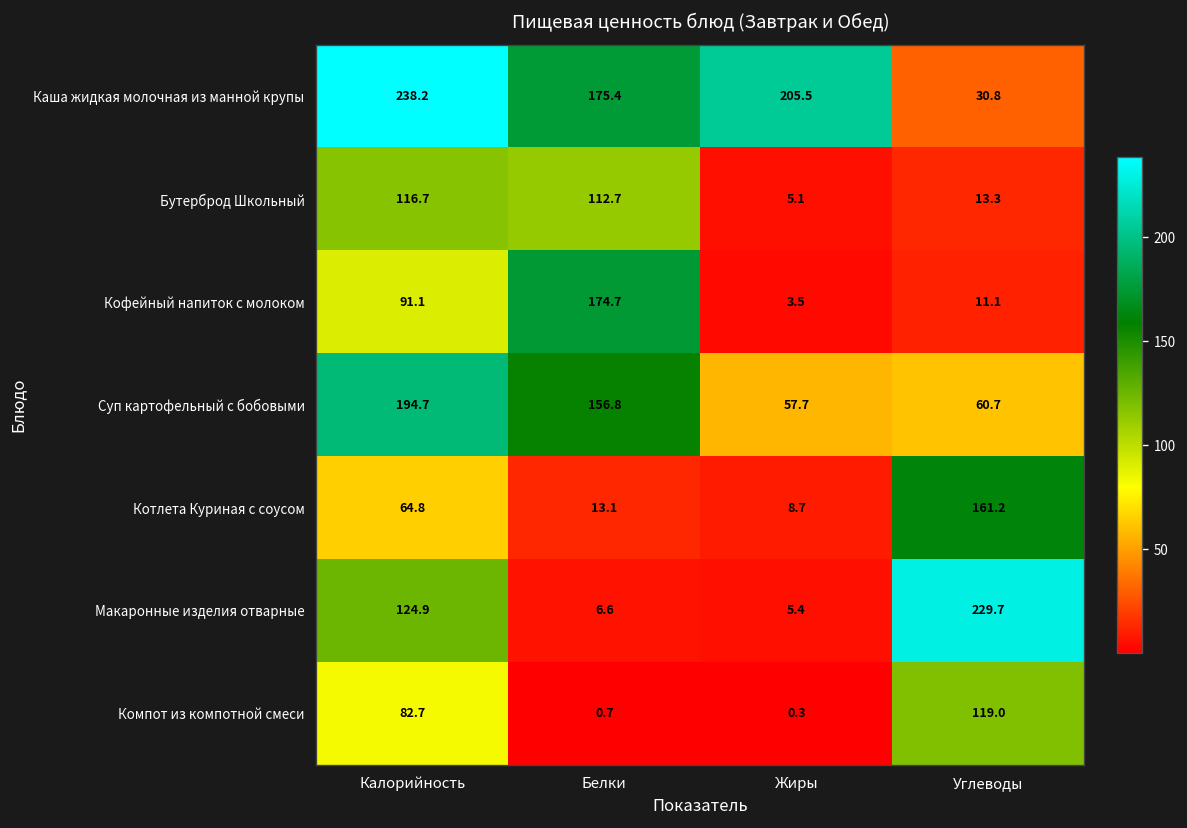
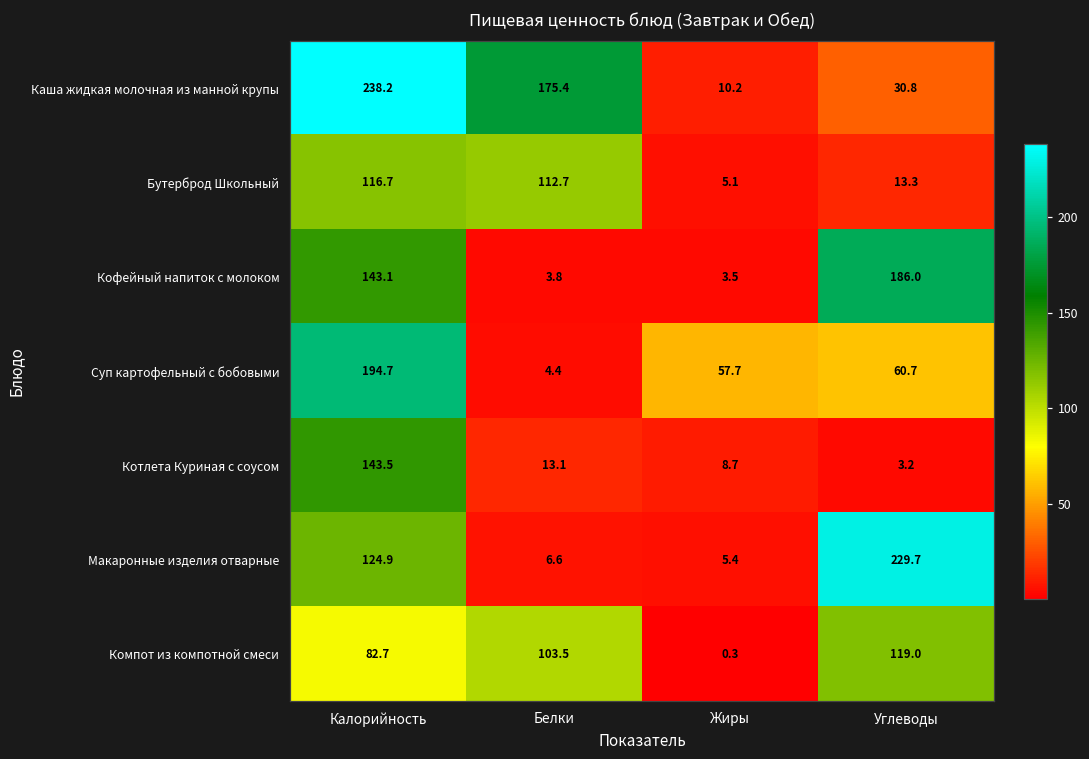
  {
    "Каша жидкая молочная из манной крупы": {
      "Калорийность": 238.2,
      "Белки": 175.4,
-     "Жиры": 205.5,
+     "Жиры": 10.2,
      "Углеводы": 30.8
    },
    "Бутерброд Школьный": {
      "Калорийность": 116.7,
      "Белки": 112.7,
      "Жиры": 5.1,
      "Углеводы": 13.3
    },
    "Кофейный напиток с молоком": {
-     "Калорийность": 91.1,
-     "Белки": 174.7,
+     "Калорийность": 143.1,
+     "Белки": 3.8,
      "Жиры": 3.5,
-     "Углеводы": 11.1
+     "Углеводы": 186.0
    },
    "Суп картофельный с бобовыми": {
      "Калорийность": 194.7,
-     "Белки": 156.8,
+     "Белки": 4.4,
      "Жиры": 57.7,
      "Углеводы": 60.7
    },
    "Котлета Куриная с соусом": {
-     "Калорийность": 64.8,
+     "Калорийность": 143.5,
      "Белки": 13.1,
      "Жиры": 8.7,
-     "Углеводы": 161.2
+     "Углеводы": 3.2
    },
    "Макаронные изделия отварные": {
      "Калорийность": 124.9,
      "Белки": 6.6,
      "Жиры": 5.4,
      "Углеводы": 229.7
    },
    "Компот из компотной смеси": {
      "Калорийность": 82.7,
-     "Белки": 0.7,
+     "Белки": 103.5,
      "Жиры": 0.3,
      "Углеводы": 119.0
    }
  }
